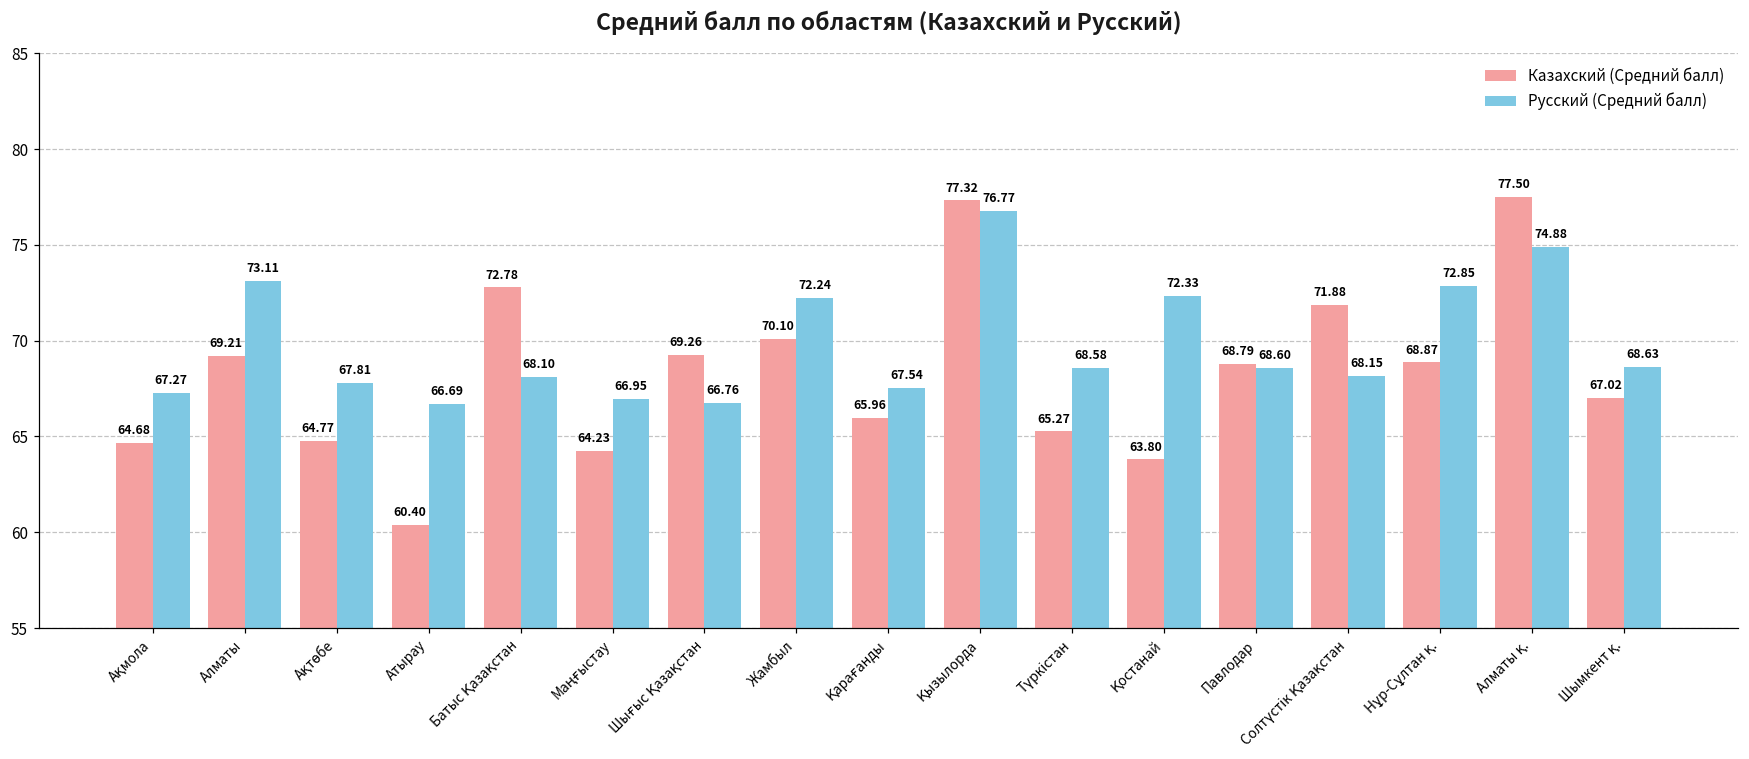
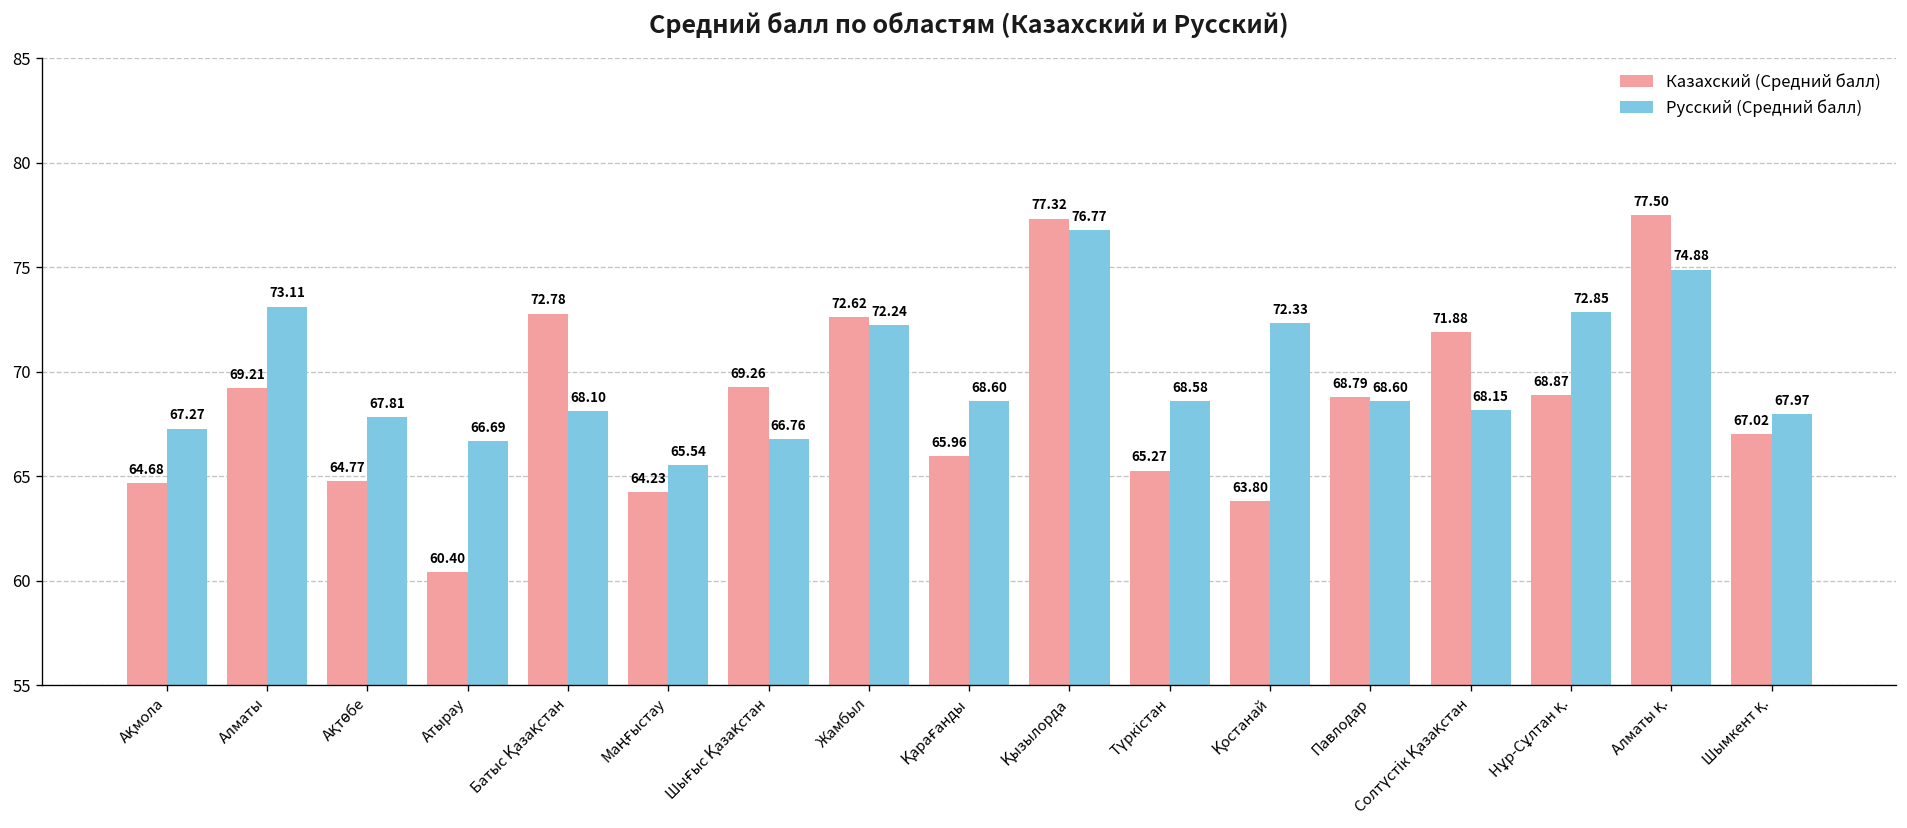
  {
    "Казахский (Средний балл)": {
      "Ақмола": 64.68,
      "Алматы": 69.21,
      "Ақтөбе": 64.77,
      "Атырау": 60.40,
      "Батыс Қазақстан": 72.78,
      "Маңғыстау": 64.23,
      "Шығыс Қазақстан": 69.26,
-     "Жамбыл": 70.10,
+     "Жамбыл": 72.62,
      "Қарағанды": 65.96,
      "Қызылорда": 77.32,
      "Түркістан": 65.27,
      "Қостанай": 63.80,
      "Павлодар": 68.79,
      "Солтүстік Қазақстан": 71.88,
      "Нұр-Сұлтан қ.": 68.87,
      "Алматы қ.": 77.50,
      "Шымкент қ.": 67.02
    },
    "Русский (Средний балл)": {
      "Ақмола": 67.27,
      "Алматы": 73.11,
      "Ақтөбе": 67.81,
      "Атырау": 66.69,
      "Батыс Қазақстан": 68.10,
-     "Маңғыстау": 66.95,
+     "Маңғыстау": 65.54,
      "Шығыс Қазақстан": 66.76,
      "Жамбыл": 72.24,
-     "Қарағанды": 67.54,
+     "Қарағанды": 68.60,
      "Қызылорда": 76.77,
      "Түркістан": 68.58,
      "Қостанай": 72.33,
      "Павлодар": 68.60,
      "Солтүстік Қазақстан": 68.15,
      "Нұр-Сұлтан қ.": 72.85,
      "Алматы қ.": 74.88,
-     "Шымкент қ.": 68.63
+     "Шымкент қ.": 67.97
    }
  }
